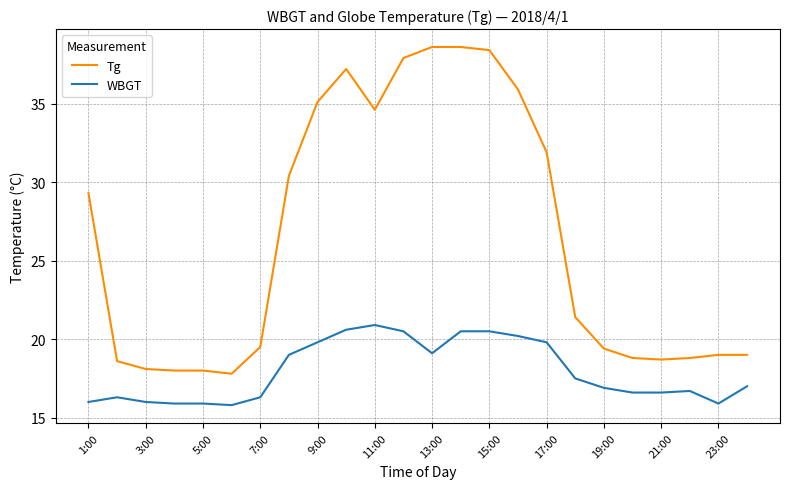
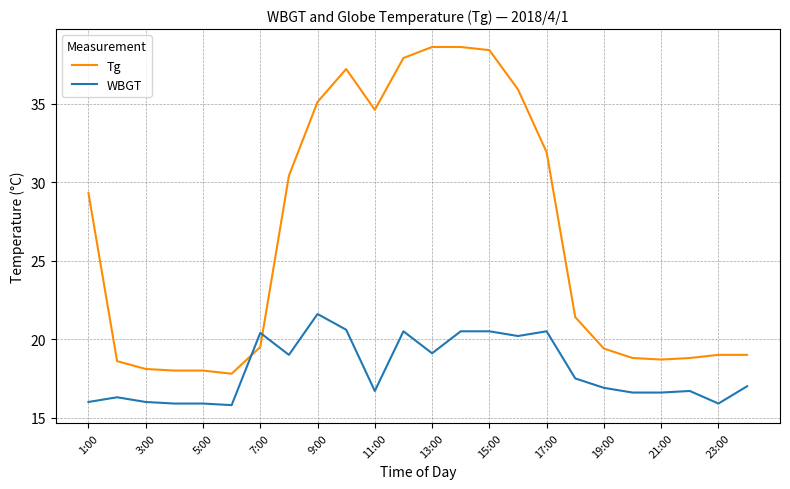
  {
    "Tg": {
      "1:00": 29.3,
      "3:00": 18.1,
      "5:00": 18.0,
      "7:00": 19.5,
      "9:00": 35.1,
      "11:00": 34.6,
      "13:00": 38.6,
      "15:00": 38.4,
      "17:00": 31.9,
      "19:00": 19.4,
      "21:00": 18.7,
      "23:00": 19.0
    },
    "WBGT": {
      "1:00": 16.0,
      "3:00": 16.0,
      "5:00": 15.9,
-     "7:00": 16.3,
-     "9:00": 19.8,
-     "11:00": 20.9,
+     "7:00": 20.4,
+     "9:00": 21.6,
+     "11:00": 16.7,
      "13:00": 19.1,
      "15:00": 20.5,
-     "17:00": 19.8,
+     "17:00": 20.5,
      "19:00": 16.9,
      "21:00": 16.6,
      "23:00": 15.9
    }
  }
